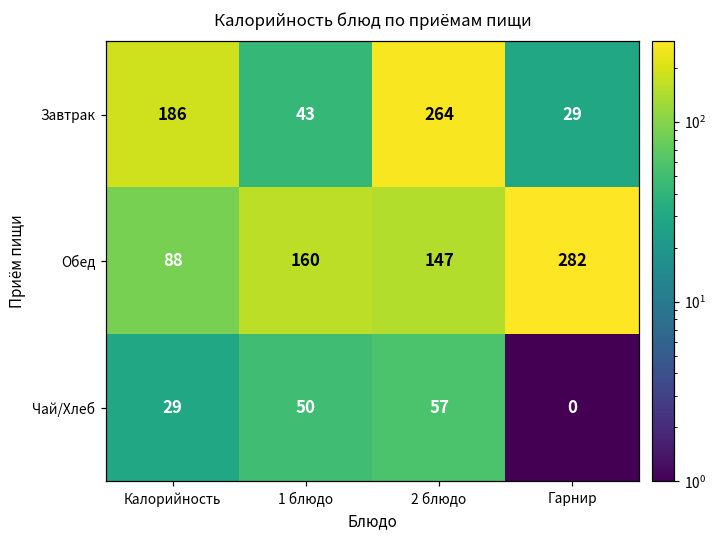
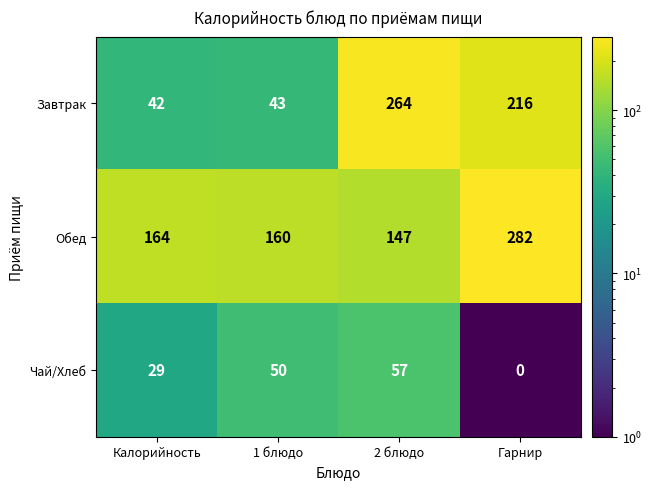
  {
    "Завтрак": {
-     "Калорийность": 186,
+     "Калорийность": 42,
      "1 блюдо": 43,
      "2 блюдо": 264,
-     "Гарнир": 29
+     "Гарнир": 216
    },
    "Обед": {
-     "Калорийность": 88,
+     "Калорийность": 164,
      "1 блюдо": 160,
      "2 блюдо": 147,
      "Гарнир": 282
    },
    "Чай/Хлеб": {
      "Калорийность": 29,
      "1 блюдо": 50,
      "2 блюдо": 57,
      "Гарнир": 0
    }
  }
